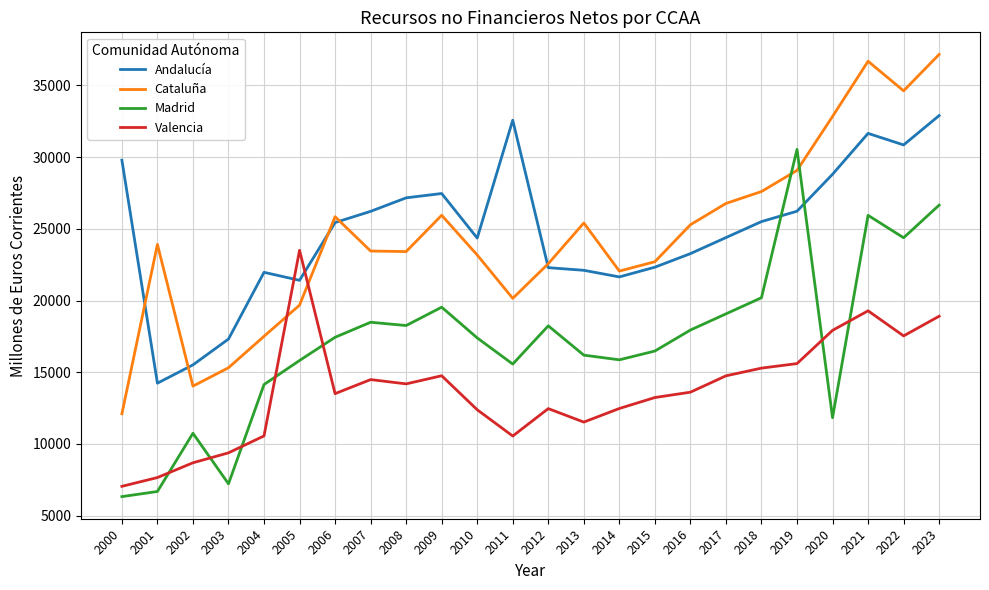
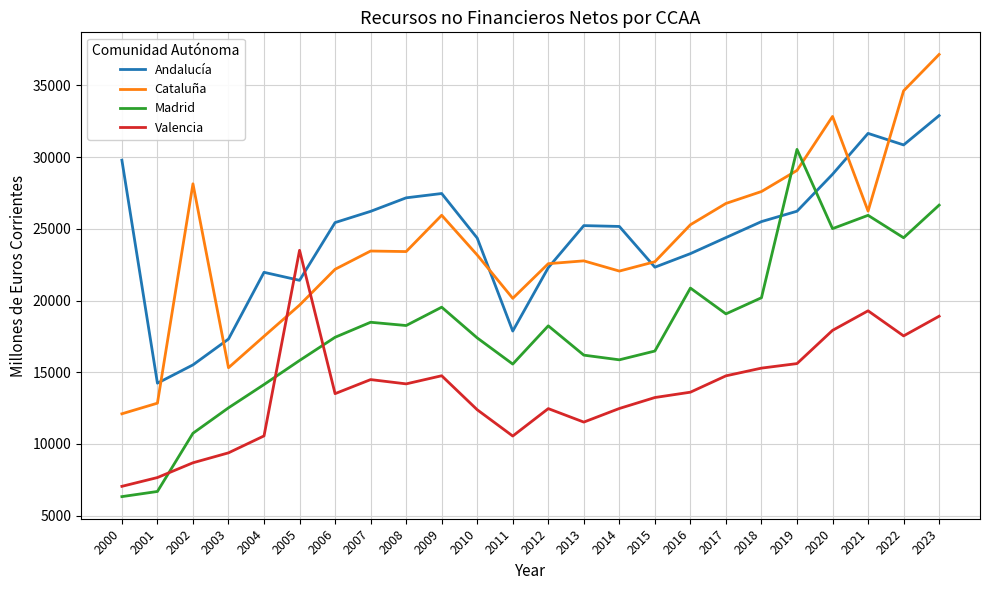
  {
    "Andalucía": {
      "2000": 29800,
      "2001": 14200,
      "2002": 15500,
      "2003": 17300,
      "2004": 22000,
      "2005": 21400,
      "2006": 25400,
      "2007": 26200,
      "2008": 27200,
      "2009": 27500,
      "2010": 24400,
-     "2011": 32600,
+     "2011": 17900,
      "2012": 22300,
-     "2013": 22100,
-     "2014": 21600,
+     "2013": 25200,
+     "2014": 25200,
      "2015": 22300,
      "2016": 23300,
      "2017": 24400,
      "2018": 25500,
      "2019": 26200,
      "2020": 28800,
      "2021": 31700,
      "2022": 30900,
      "2023": 32900
    },
    "Cataluña": {
      "2000": 12100,
-     "2001": 23900,
-     "2002": 14000,
+     "2001": 12800,
+     "2002": 28100,
      "2003": 15300,
      "2004": 17500,
      "2005": 19700,
-     "2006": 25800,
+     "2006": 22200,
      "2007": 23500,
      "2008": 23400,
      "2009": 25900,
      "2010": 23200,
      "2011": 20200,
      "2012": 22600,
-     "2013": 25400,
+     "2013": 22800,
      "2014": 22100,
      "2015": 22700,
      "2016": 25300,
      "2017": 26800,
      "2018": 27600,
      "2019": 29100,
      "2020": 32800,
-     "2021": 36700,
+     "2021": 26200,
      "2022": 34600,
      "2023": 37200
    },
    "Madrid": {
      "2000": 6300,
      "2001": 6700,
      "2002": 10700,
-     "2003": 7200,
+     "2003": 12500,
      "2004": 14100,
      "2005": 15800,
      "2006": 17400,
      "2007": 18500,
      "2008": 18300,
      "2009": 19500,
      "2010": 17400,
      "2011": 15600,
      "2012": 18200,
      "2013": 16200,
      "2014": 15900,
      "2015": 16500,
-     "2016": 17900,
+     "2016": 20900,
      "2017": 19100,
      "2018": 20200,
      "2019": 30500,
-     "2020": 11800,
+     "2020": 25000,
      "2021": 25900,
      "2022": 24400,
      "2023": 26700
    },
    "Valencia": {
      "2000": 7000,
      "2001": 7700,
      "2002": 8700,
      "2003": 9400,
      "2004": 10600,
      "2005": 23500,
      "2006": 13500,
      "2007": 14500,
      "2008": 14200,
      "2009": 14800,
      "2010": 12400,
      "2011": 10600,
      "2012": 12500,
      "2013": 11500,
      "2014": 12500,
      "2015": 13200,
      "2016": 13600,
      "2017": 14700,
      "2018": 15300,
      "2019": 15600,
      "2020": 17900,
      "2021": 19300,
      "2022": 17500,
      "2023": 18900
    }
  }
